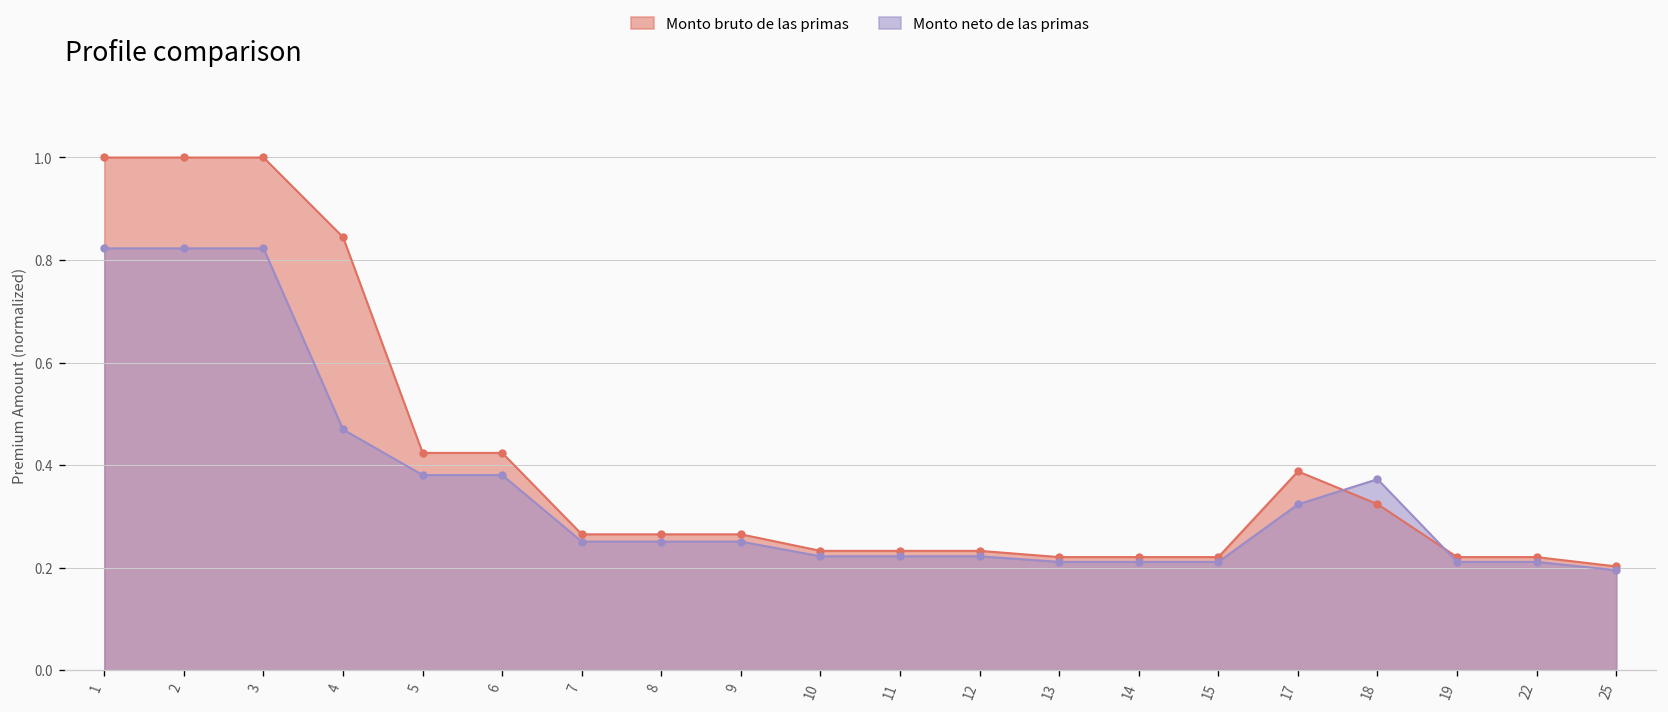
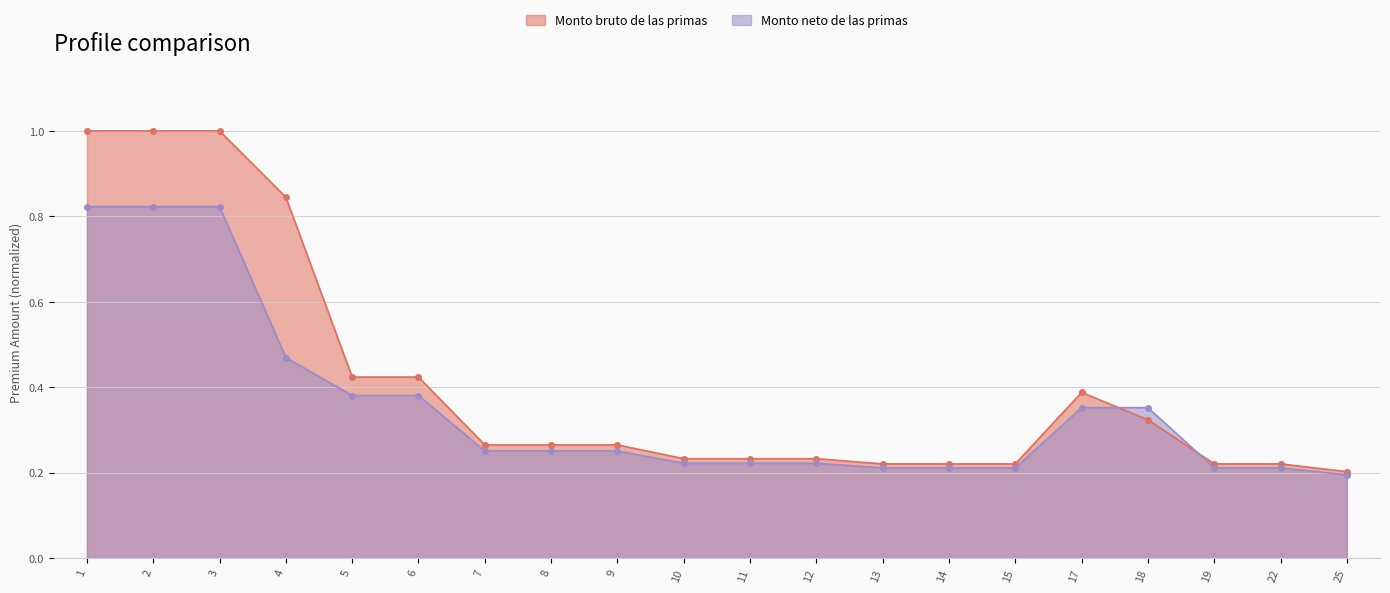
  {
    "Monto bruto de las primas": {
      "1": 1.00,
      "2": 1.00,
      "3": 1.00,
      "4": 0.84,
      "5": 0.42,
      "6": 0.42,
      "7": 0.26,
      "8": 0.26,
      "9": 0.26,
      "10": 0.23,
      "11": 0.23,
      "12": 0.23,
      "13": 0.22,
      "14": 0.22,
      "15": 0.22,
      "17": 0.39,
      "18": 0.32,
      "19": 0.22,
      "22": 0.22,
      "25": 0.20
    },
    "Monto neto de las primas": {
      "1": 0.82,
      "2": 0.82,
      "3": 0.82,
      "4": 0.47,
      "5": 0.38,
      "6": 0.38,
      "7": 0.25,
      "8": 0.25,
      "9": 0.25,
      "10": 0.22,
      "11": 0.22,
      "12": 0.22,
      "13": 0.21,
      "14": 0.21,
      "15": 0.21,
-     "17": 0.32,
-     "18": 0.37,
+     "17": 0.35,
+     "18": 0.35,
      "19": 0.21,
      "22": 0.21,
      "25": 0.20
    }
  }
